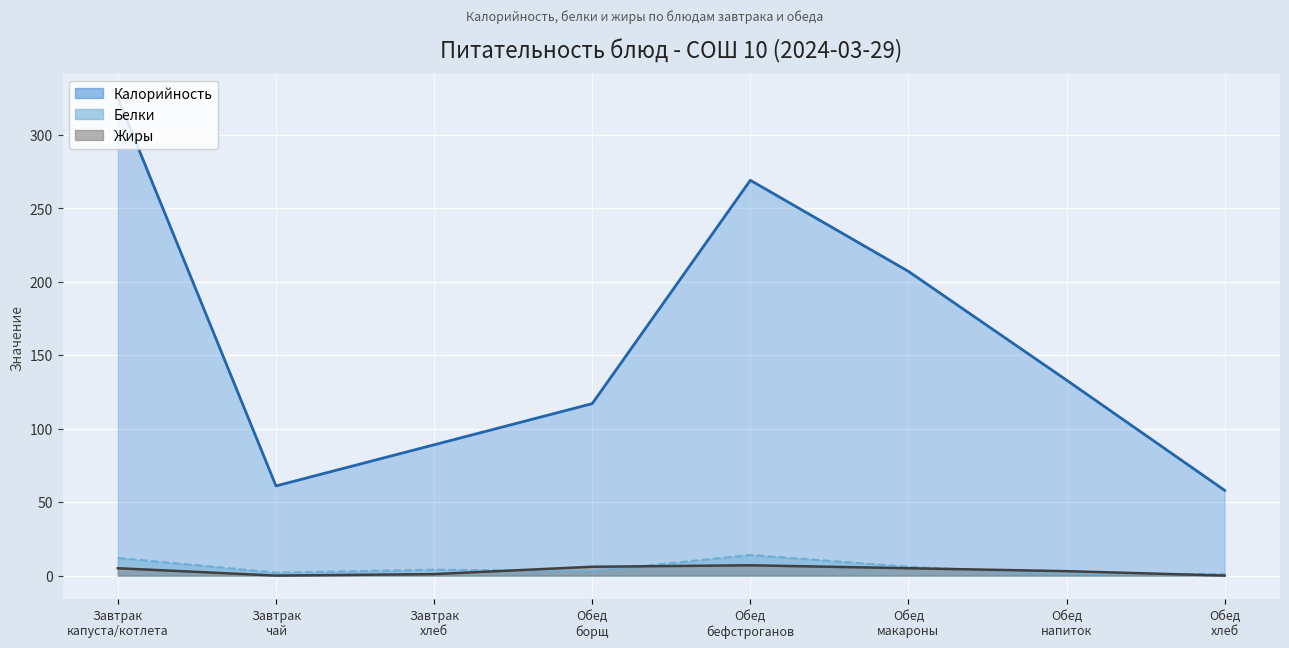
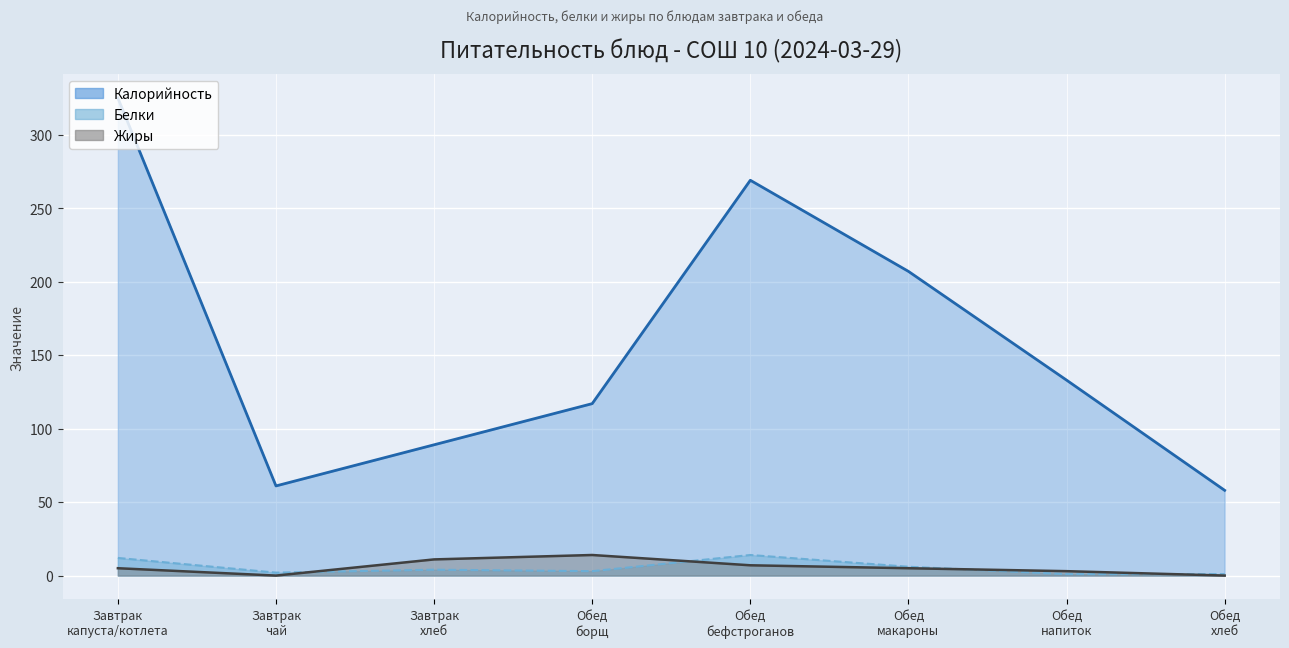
  {
    "Жиры": {
      "Завтрак капуста/котлета": 5,
      "Завтрак чай": 0,
-     "Завтрак хлеб": 1,
-     "Обед борщ": 6,
+     "Завтрак хлеб": 11,
+     "Обед борщ": 14,
      "Обед бефстроганов": 7,
      "Обед напиток": 3
    }
  }
